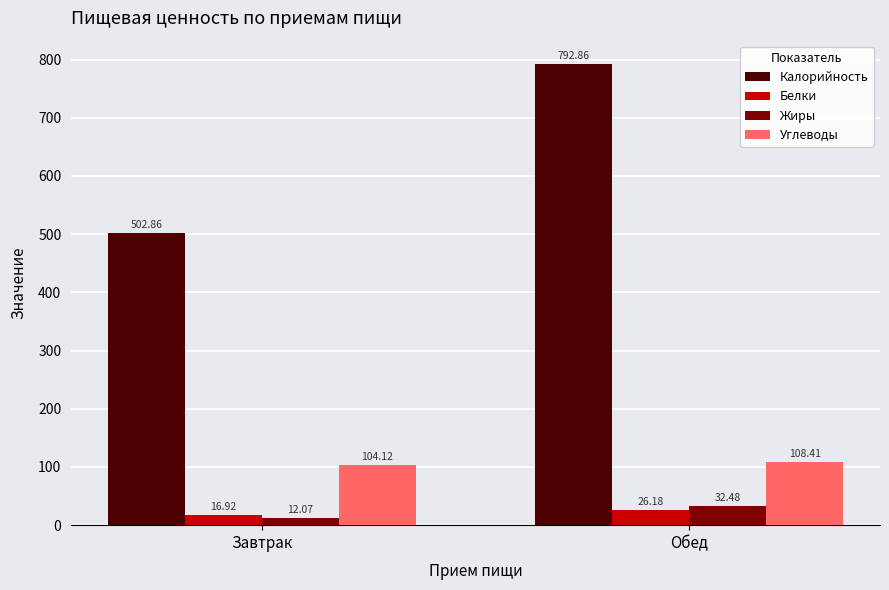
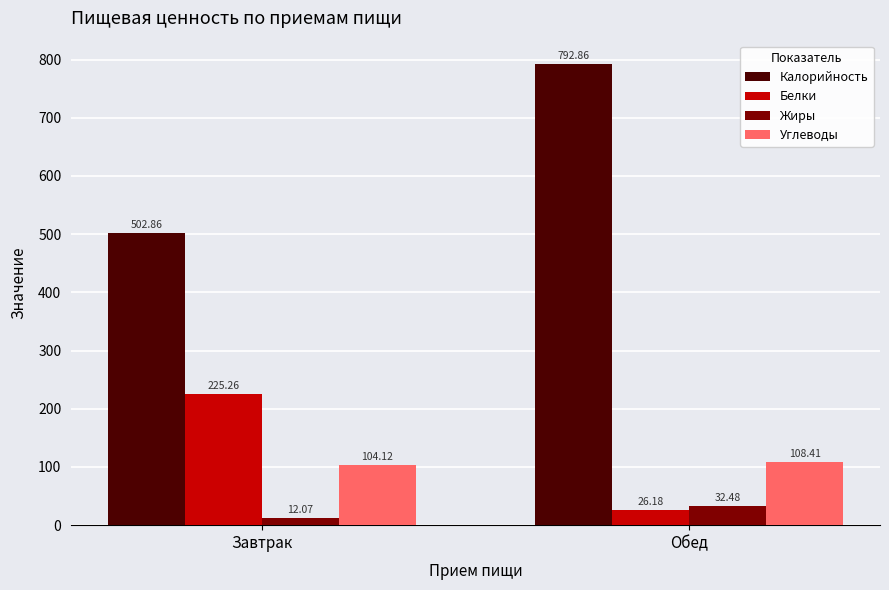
  {
    "Белки": {
-     "Завтрак": 16.92,
+     "Завтрак": 225.26,
      "Обед": 26.18
    },
    "Углеводы": {
      "Завтрак": 104.12,
      "Обед": 108.41
    }
  }
